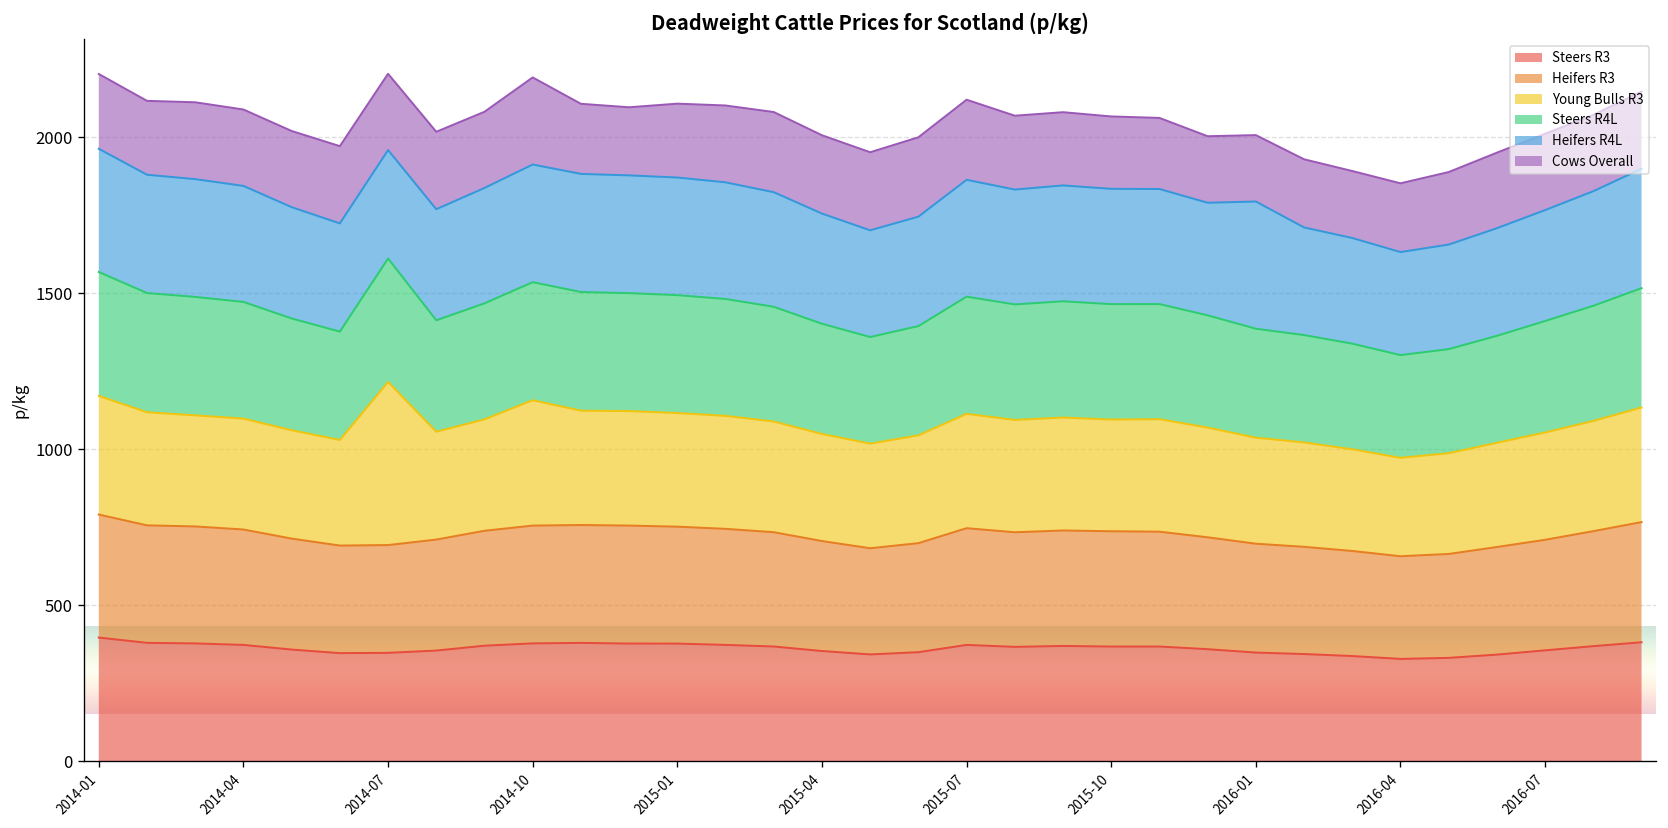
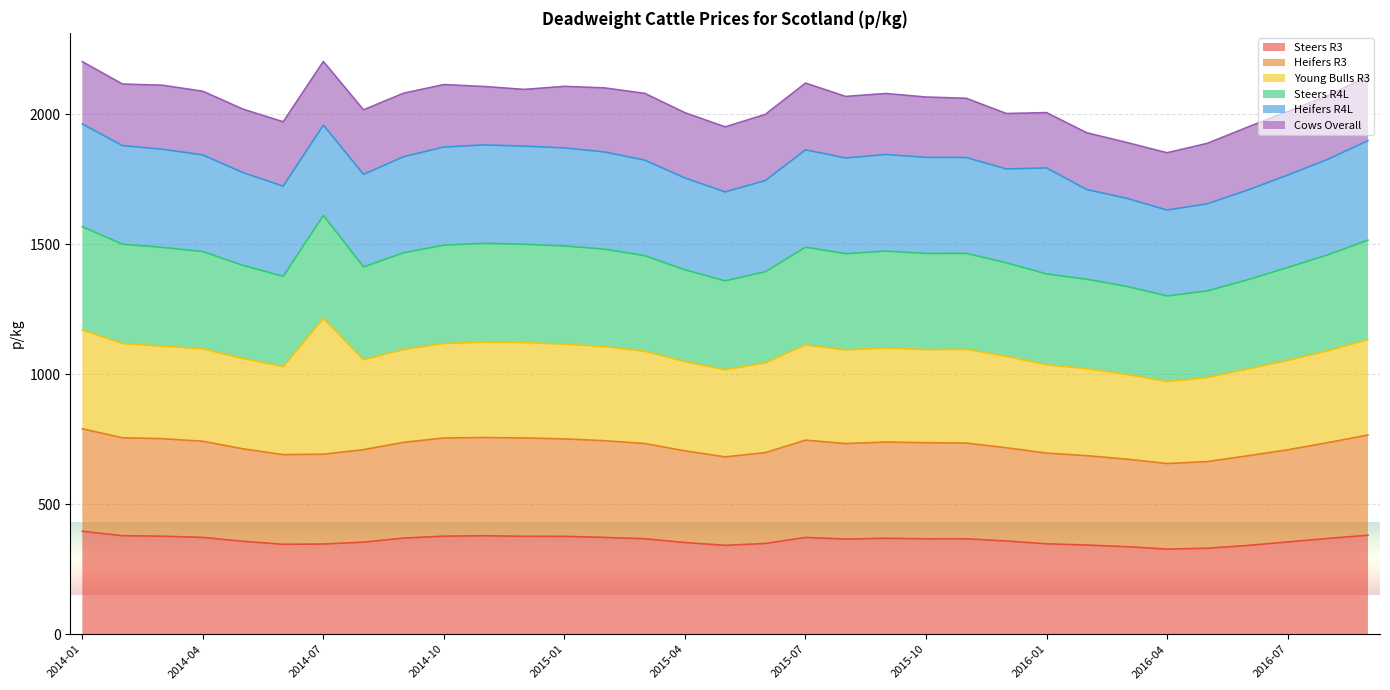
  {
    "Young Bulls R3": {
      "2014-01": 380,
      "2014-04": 360,
      "2014-07": 520,
-     "2014-10": 400,
+     "2014-10": 360,
      "2015-01": 360,
      "2015-04": 340,
      "2015-07": 370,
      "2015-10": 360,
      "2016-01": 340,
      "2016-04": 320,
      "2016-07": 340
    },
    "Steers R4L": {
      "2014-01": 400,
      "2014-04": 370,
      "2014-07": 400,
      "2014-10": 380,
      "2015-01": 380,
      "2015-04": 350,
      "2015-07": 380,
      "2015-10": 370,
      "2016-01": 350,
      "2016-04": 330,
      "2016-07": 360
    },
    "Heifers R4L": {
      "2014-01": 390,
      "2014-04": 370,
      "2014-07": 350,
      "2014-10": 380,
      "2015-01": 380,
      "2015-04": 350,
      "2015-07": 370,
      "2015-10": 370,
      "2016-01": 410,
      "2016-04": 330,
      "2016-07": 360
    },
    "Cows Overall": {
      "2014-01": 240,
      "2014-04": 240,
      "2014-07": 240,
-     "2014-10": 280,
+     "2014-10": 240,
      "2015-01": 240,
      "2015-04": 250,
      "2015-07": 260,
      "2015-10": 230,
      "2016-01": 210,
      "2016-04": 220
    }
  }
